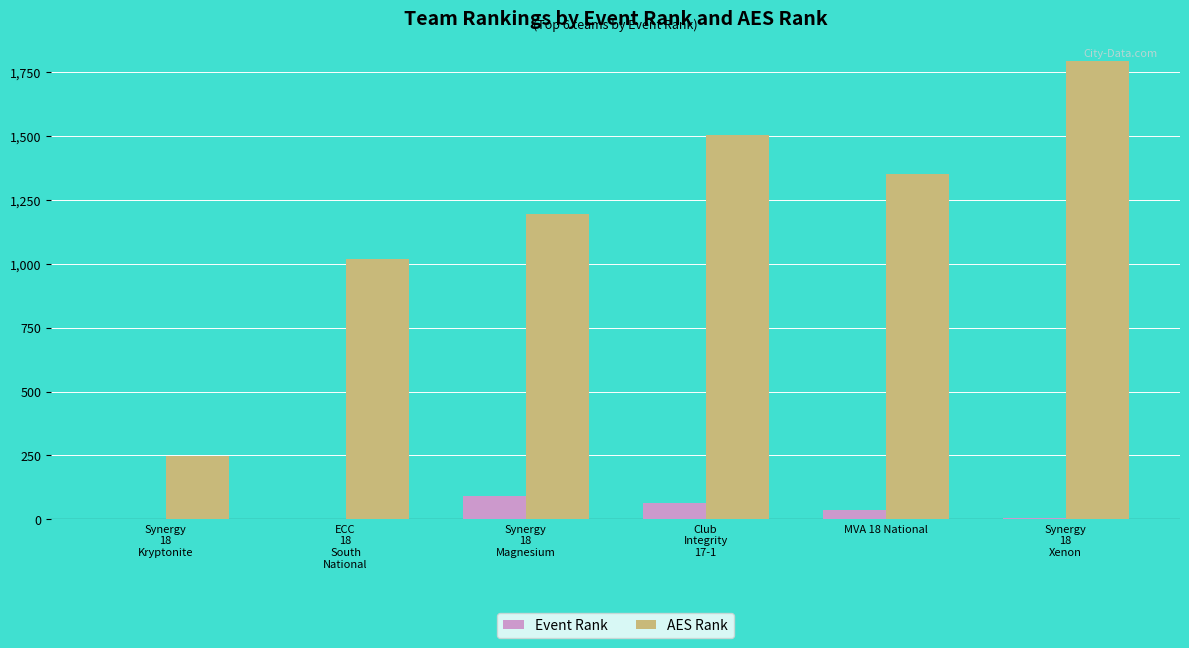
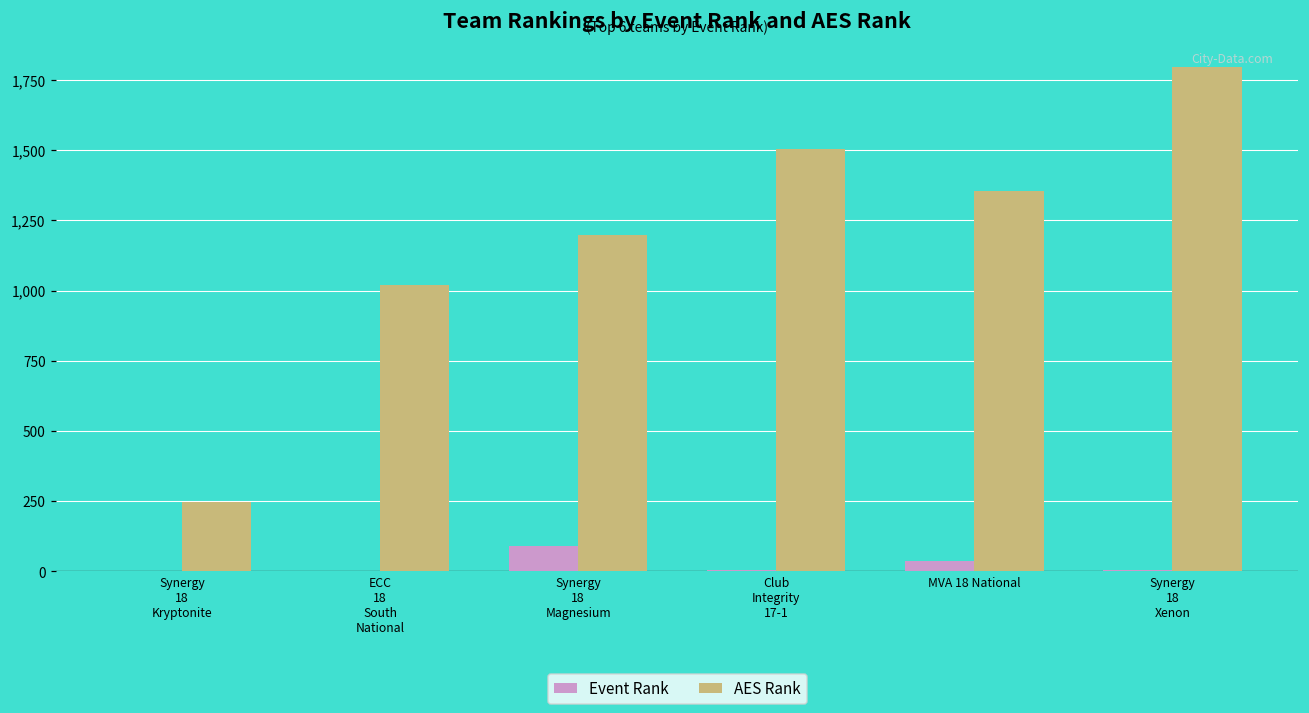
  {
    "Event Rank": {
      "Synergy 18 Magnesium": "90",
-     "Club Integrity 17-1": "60",
+     "Club Integrity 17-1": "0",
      "MVA 18 National": "40"
    },
    "AES Rank": {
      "Synergy 18 Kryptonite": "250",
      "ECC 18 South National": "1,020",
      "Synergy 18 Magnesium": "1,200",
      "Club Integrity 17-1": "1,500",
      "MVA 18 National": "1,350",
      "Synergy 18 Xenon": "1,790"
    }
  }
